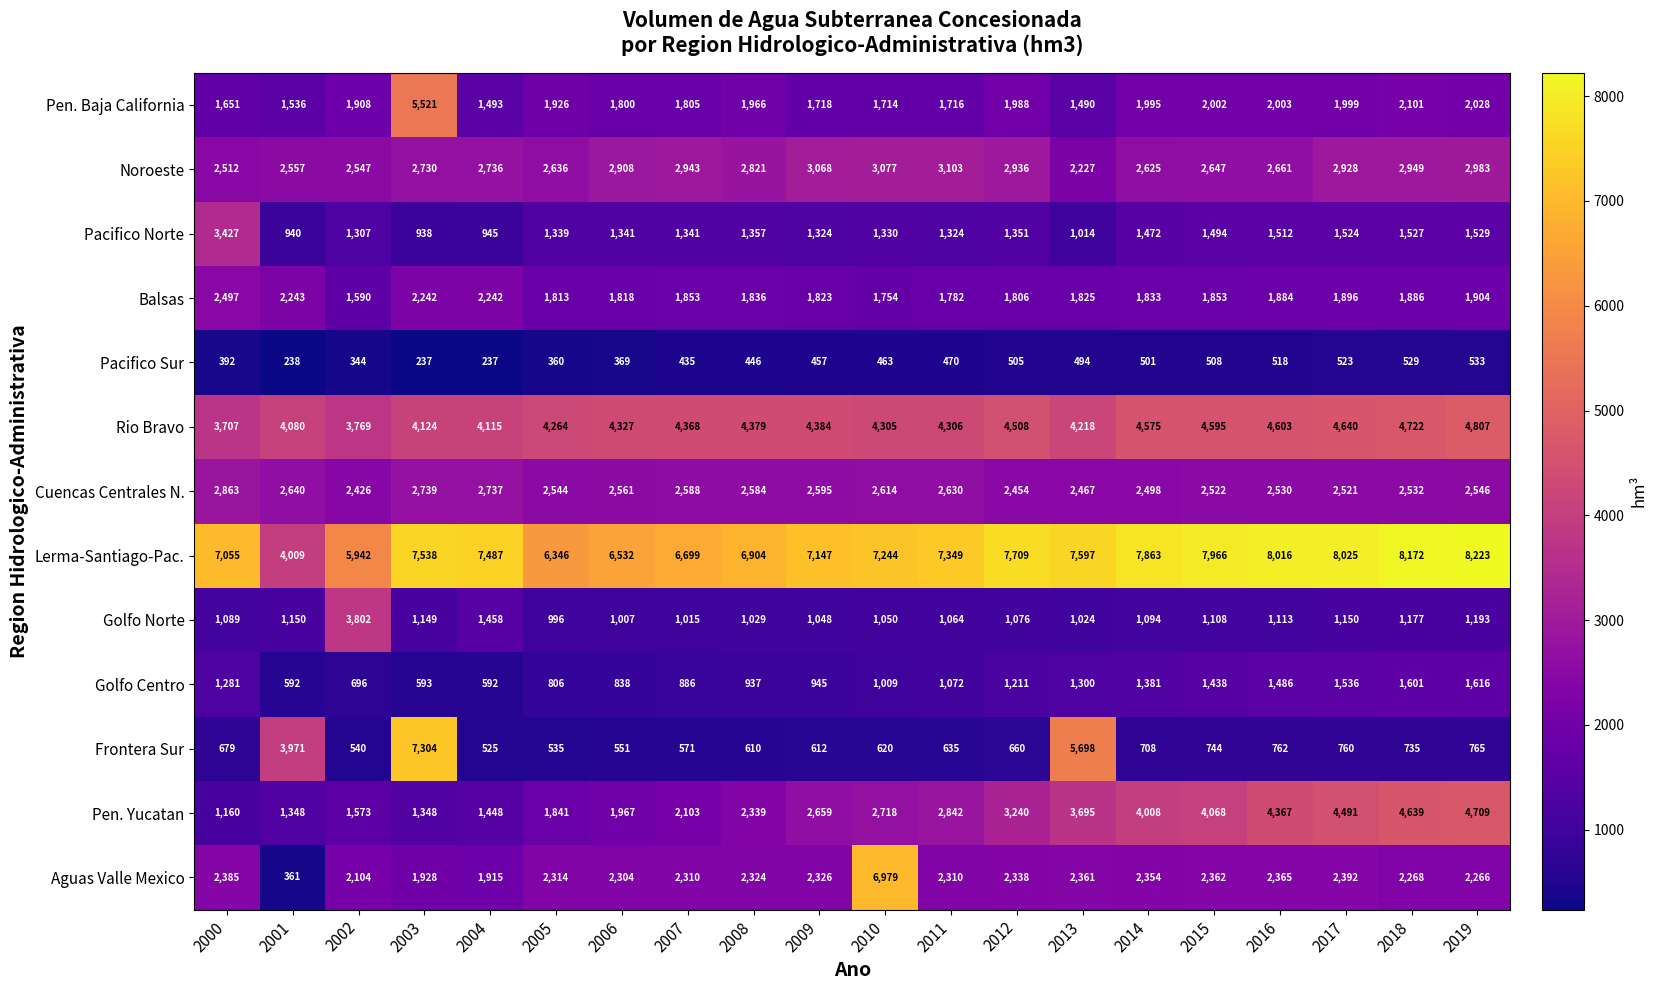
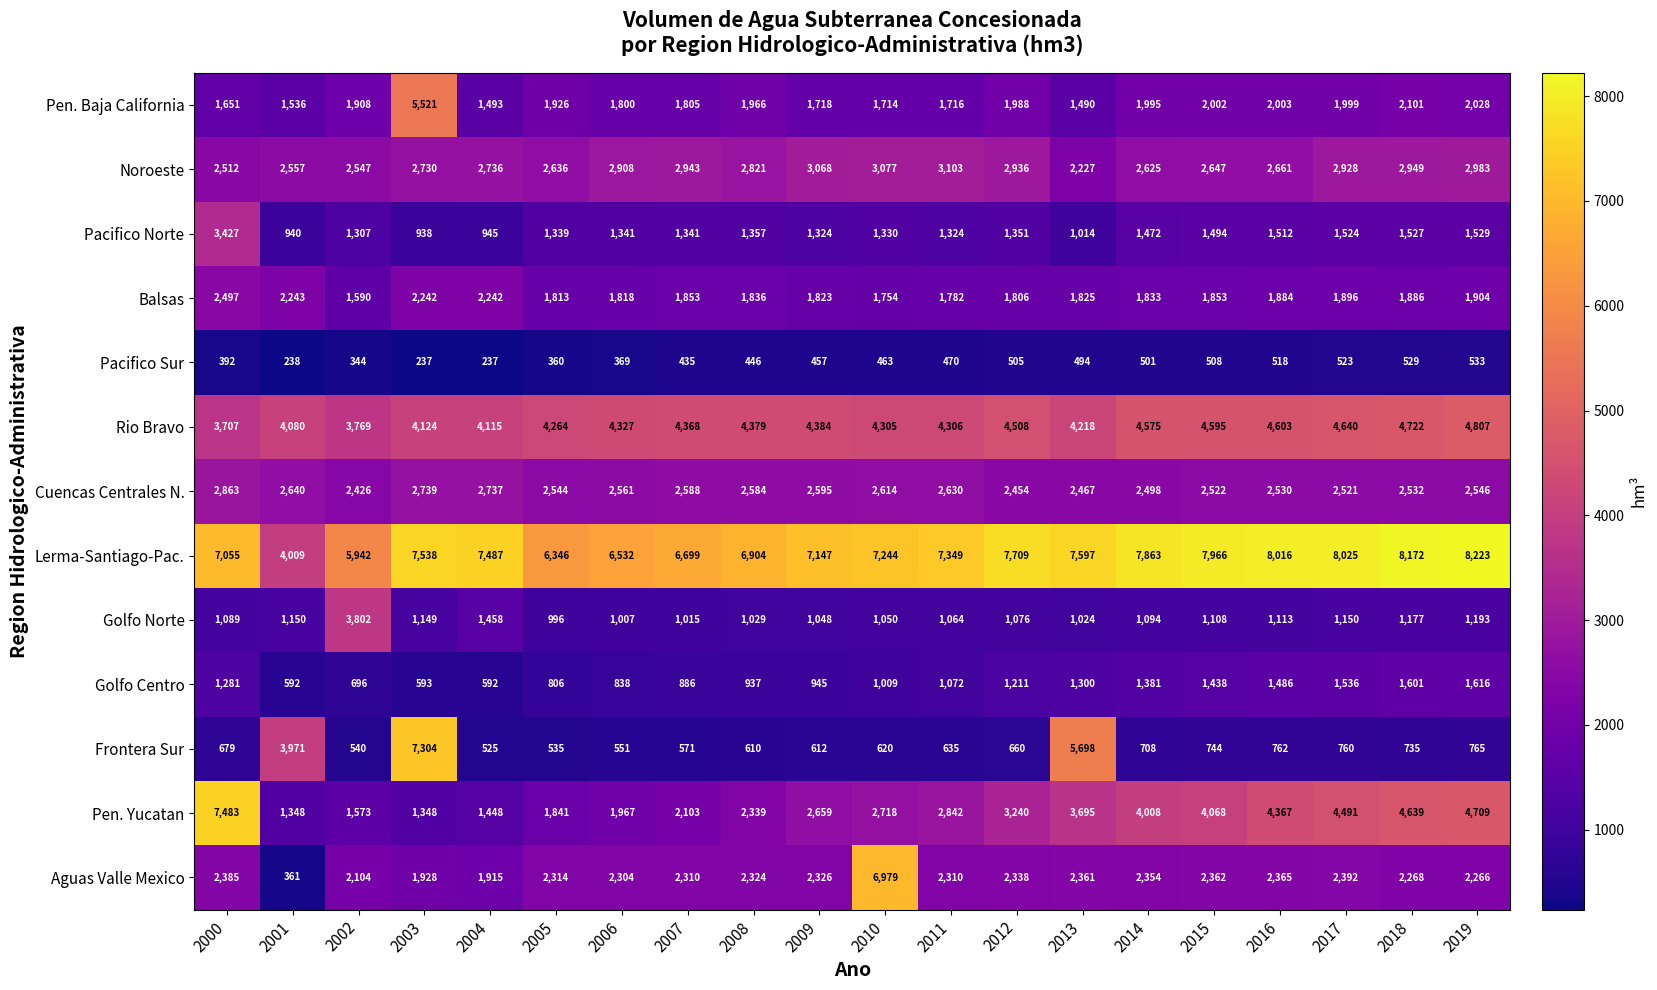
  {
    "Pen. Yucatan": {
-     "2000": "1,160",
+     "2000": "7,483",
      "2001": "1,348",
      "2002": "1,573",
      "2003": "1,348",
      "2004": "1,448",
      "2005": "1,841",
      "2006": "1,967",
      "2007": "2,103",
      "2008": "2,339",
      "2009": "2,659",
      "2010": "2,718",
      "2011": "2,842",
      "2012": "3,240",
      "2013": "3,695",
      "2014": "4,008",
      "2015": "4,068",
      "2016": "4,367",
      "2017": "4,491",
      "2018": "4,639",
      "2019": "4,709"
    }
  }
